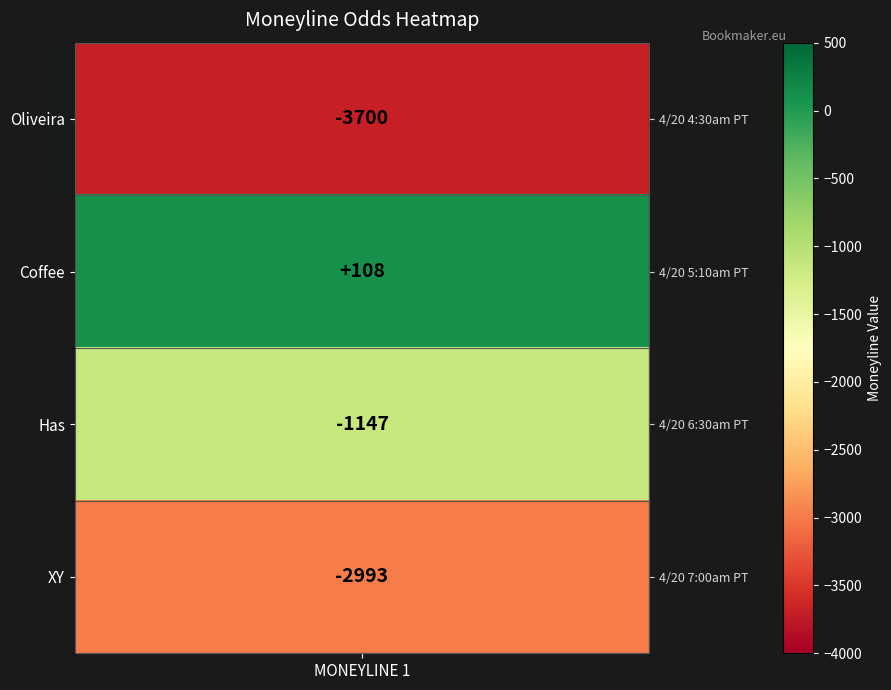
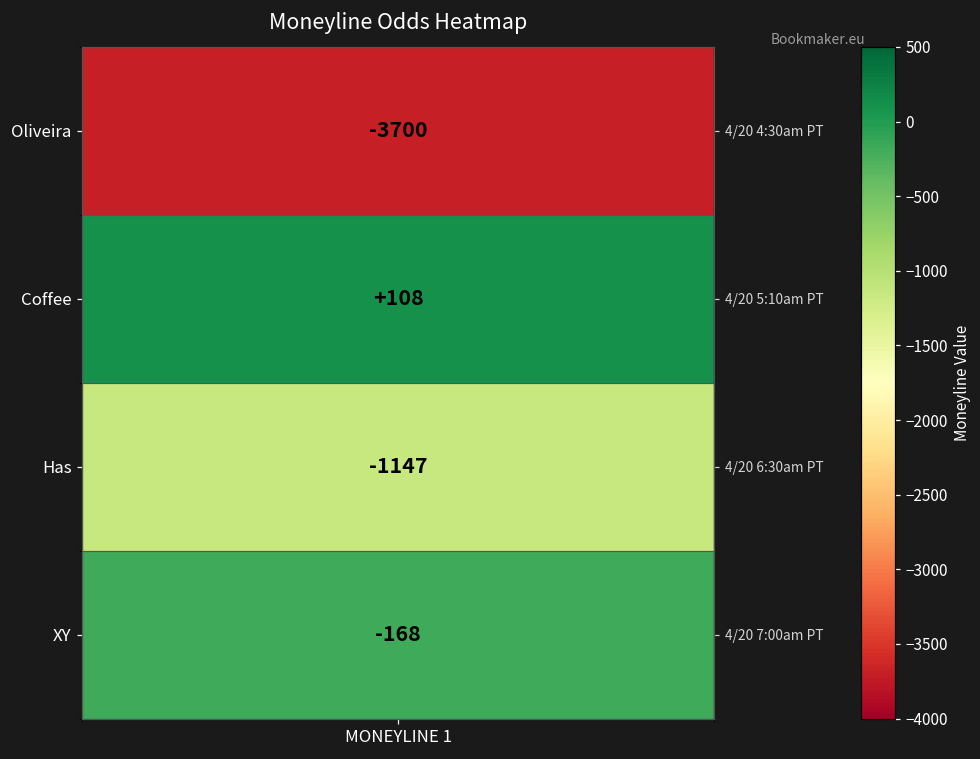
  {
    "Oliveira": {
      "MONEYLINE 1": "-3700"
    },
    "Coffee": {
      "MONEYLINE 1": "+108"
    },
    "Has": {
      "MONEYLINE 1": "-1147"
    },
    "XY": {
-     "MONEYLINE 1": "-2993"
+     "MONEYLINE 1": "-168"
    }
  }
